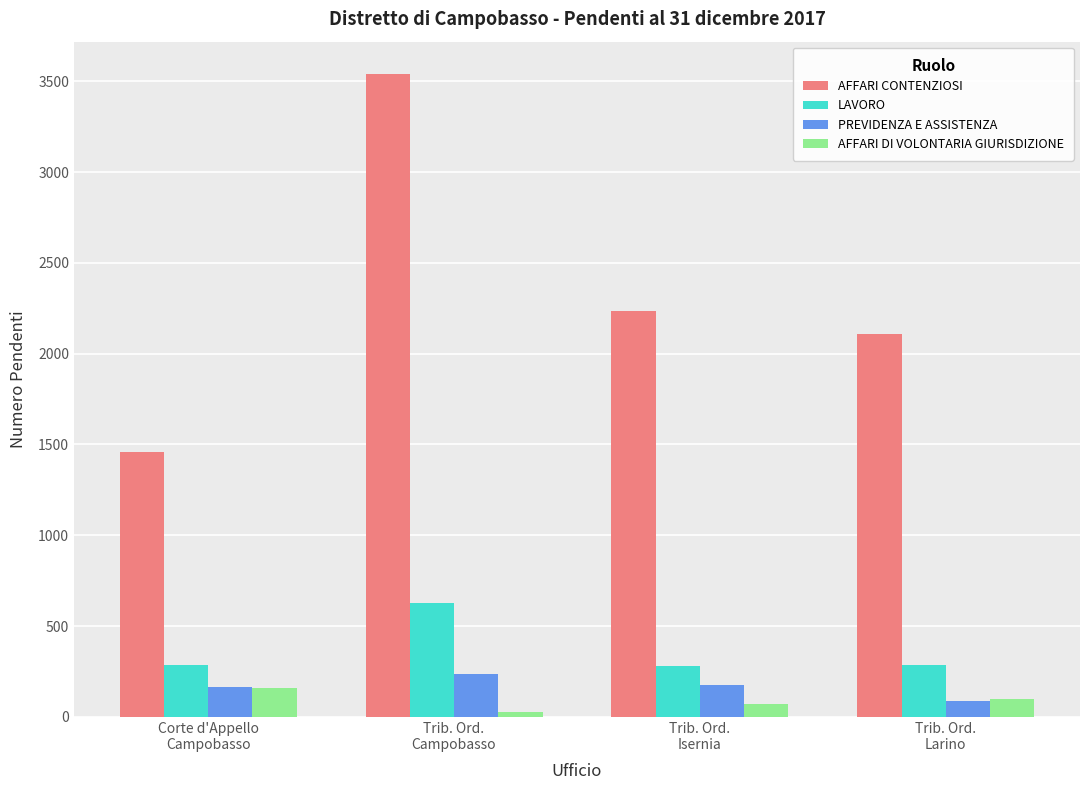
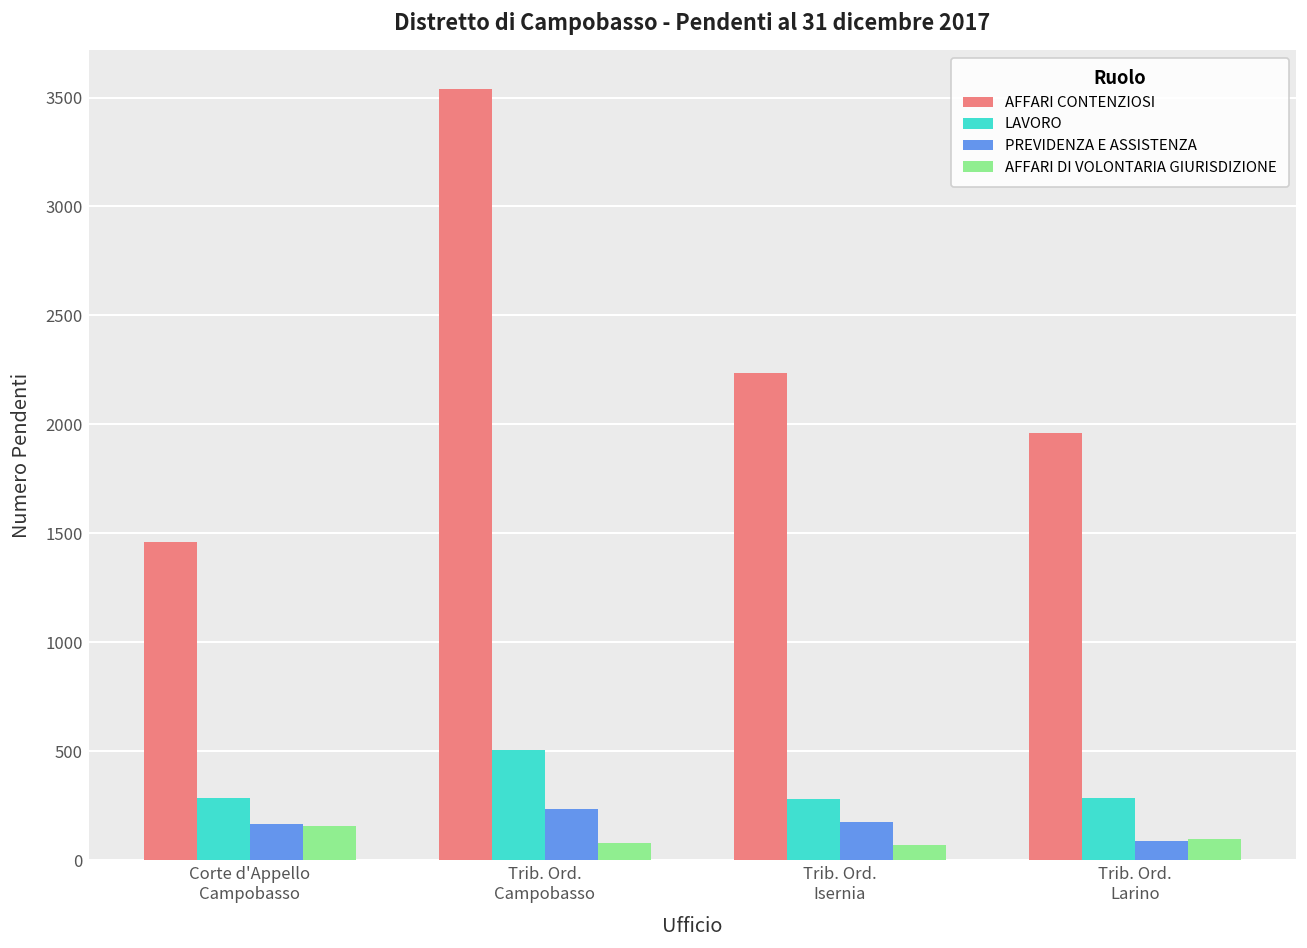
  {
    "AFFARI CONTENZIOSI": {
      "Corte d'Appello Campobasso": 1460,
      "Trib. Ord. Campobasso": 3540,
      "Trib. Ord. Isernia": 2230,
-     "Trib. Ord. Larino": 2110
+     "Trib. Ord. Larino": 1960
    },
    "LAVORO": {
      "Corte d'Appello Campobasso": 290,
-     "Trib. Ord. Campobasso": 630,
+     "Trib. Ord. Campobasso": 510,
      "Trib. Ord. Isernia": 280,
      "Trib. Ord. Larino": 290
    },
    "PREVIDENZA E ASSISTENZA": {
      "Corte d'Appello Campobasso": 170,
      "Trib. Ord. Campobasso": 230,
      "Trib. Ord. Isernia": 180,
      "Trib. Ord. Larino": 90
    },
    "AFFARI DI VOLONTARIA GIURISDIZIONE": {
      "Corte d'Appello Campobasso": 160,
-     "Trib. Ord. Campobasso": 20,
+     "Trib. Ord. Campobasso": 80,
      "Trib. Ord. Isernia": 70,
      "Trib. Ord. Larino": 100
    }
  }
